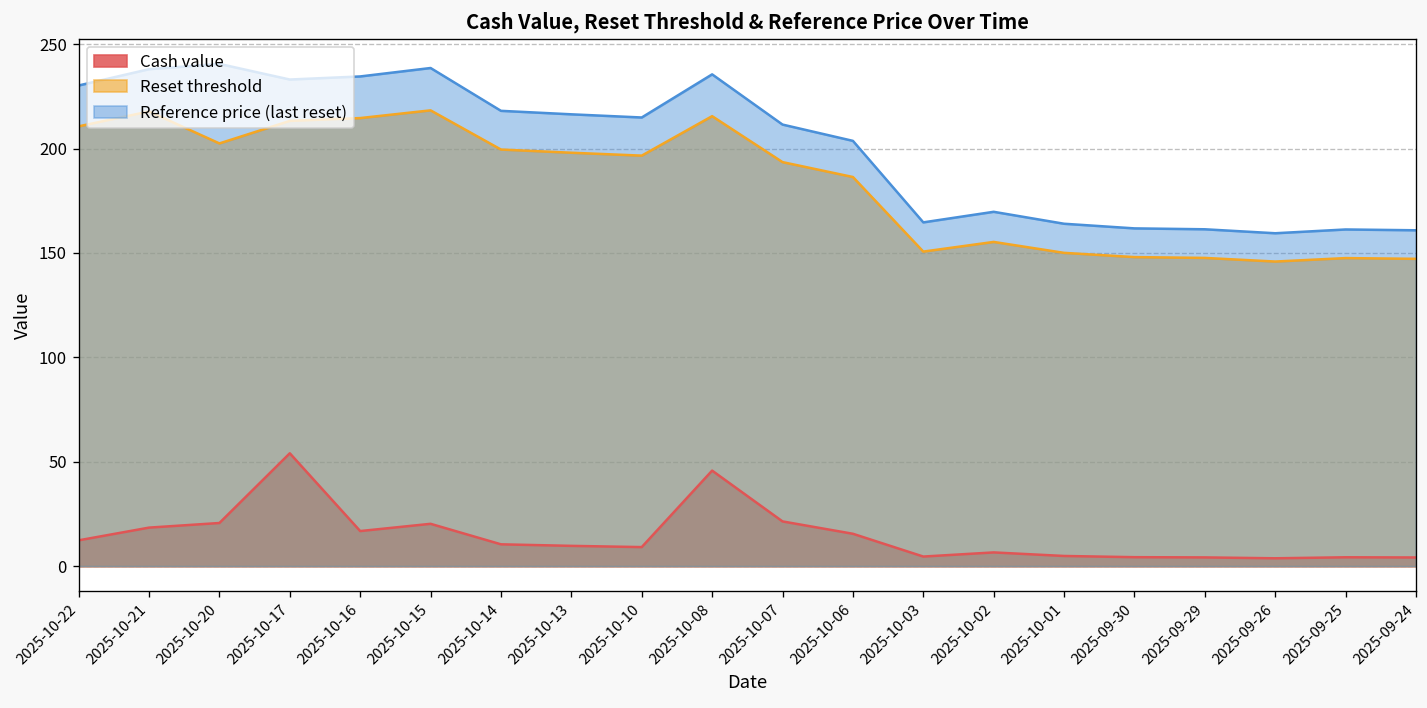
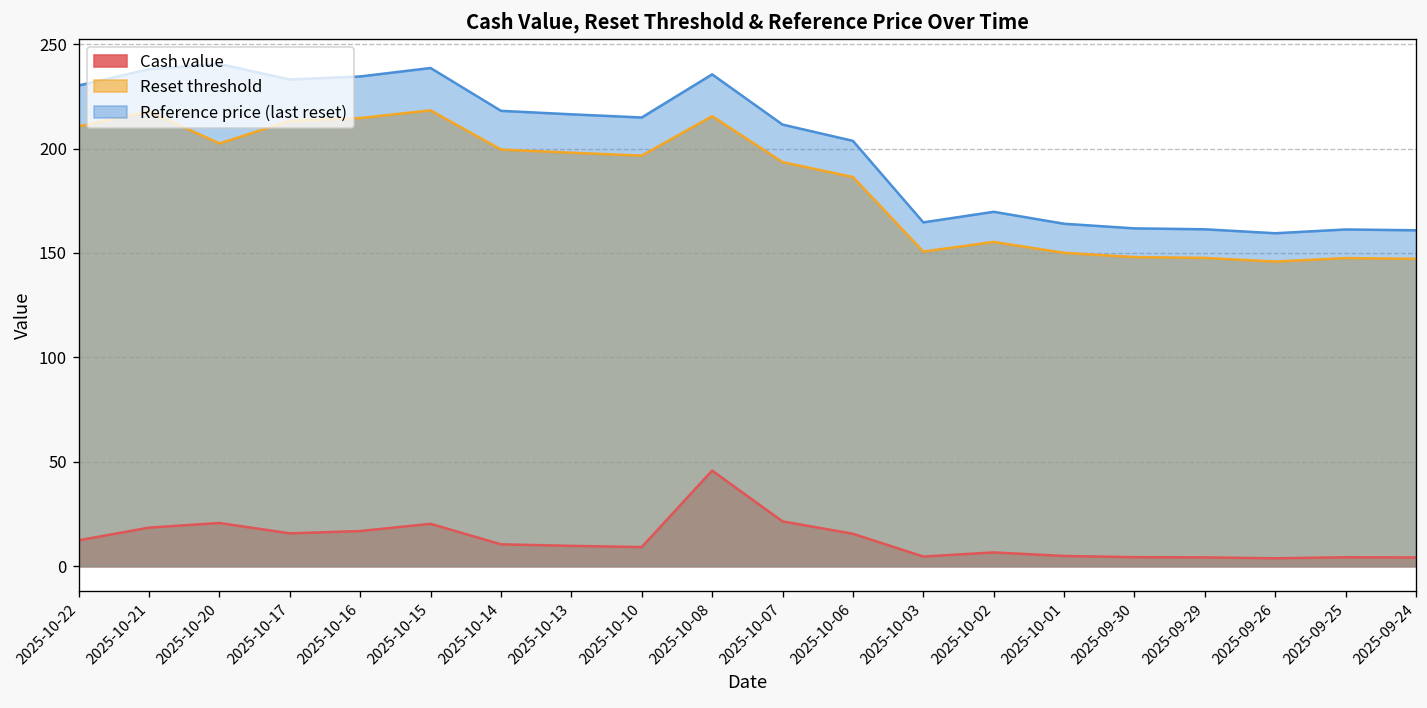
  {
    "Cash value": {
      "2025-10-22": 12,
      "2025-10-21": 18,
      "2025-10-20": 21,
-     "2025-10-17": 54,
+     "2025-10-17": 16,
      "2025-10-16": 17,
      "2025-10-15": 20,
      "2025-10-14": 10,
      "2025-10-13": 10,
      "2025-10-10": 9,
      "2025-10-08": 46,
      "2025-10-07": 21,
      "2025-10-06": 16,
      "2025-10-03": 5,
      "2025-10-02": 7,
      "2025-10-01": 5,
      "2025-09-30": 4,
      "2025-09-29": 4,
      "2025-09-26": 4,
      "2025-09-25": 4,
      "2025-09-24": 4
    },
    "Reset threshold": {
      "2025-10-22": 211,
      "2025-10-20": 202,
      "2025-10-16": 215,
      "2025-10-15": 218,
      "2025-10-14": 200,
      "2025-10-13": 198,
      "2025-10-10": 197,
      "2025-10-08": 216,
      "2025-10-07": 194,
      "2025-10-06": 186,
      "2025-10-03": 151,
      "2025-10-02": 155,
      "2025-10-01": 150,
      "2025-09-30": 148,
      "2025-09-29": 148,
      "2025-09-26": 146,
      "2025-09-25": 148,
      "2025-09-24": 147
    },
    "Reference price (last reset)": {
      "2025-10-22": 230,
      "2025-10-16": 235,
      "2025-10-15": 239,
      "2025-10-14": 218,
      "2025-10-13": 216,
      "2025-10-10": 215,
      "2025-10-08": 236,
      "2025-10-07": 212,
      "2025-10-06": 204,
      "2025-10-03": 165,
      "2025-10-02": 170,
      "2025-10-01": 164,
      "2025-09-30": 162,
      "2025-09-29": 161,
      "2025-09-26": 159,
      "2025-09-25": 161,
      "2025-09-24": 161
    }
  }
